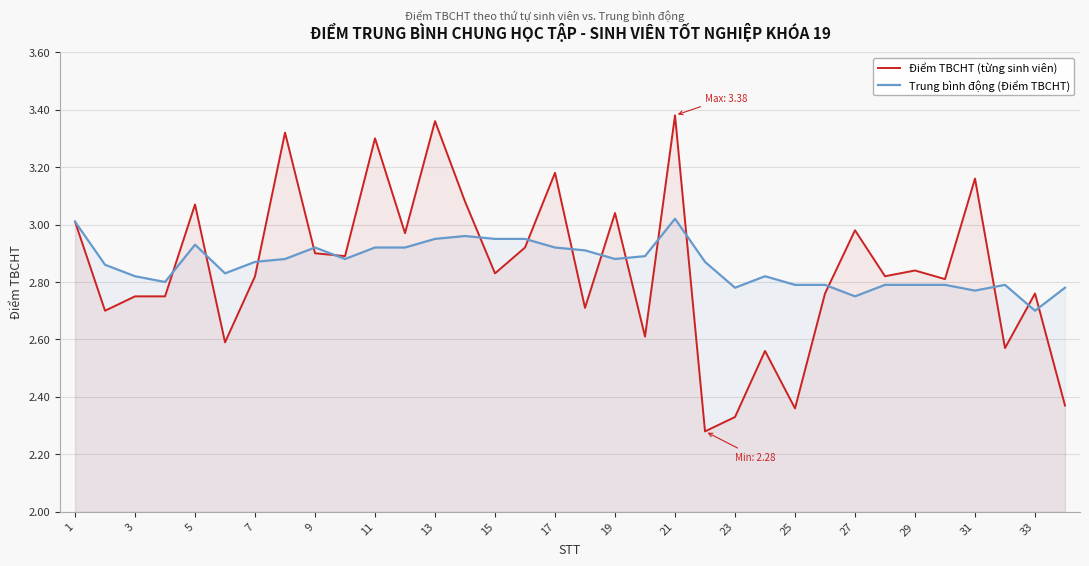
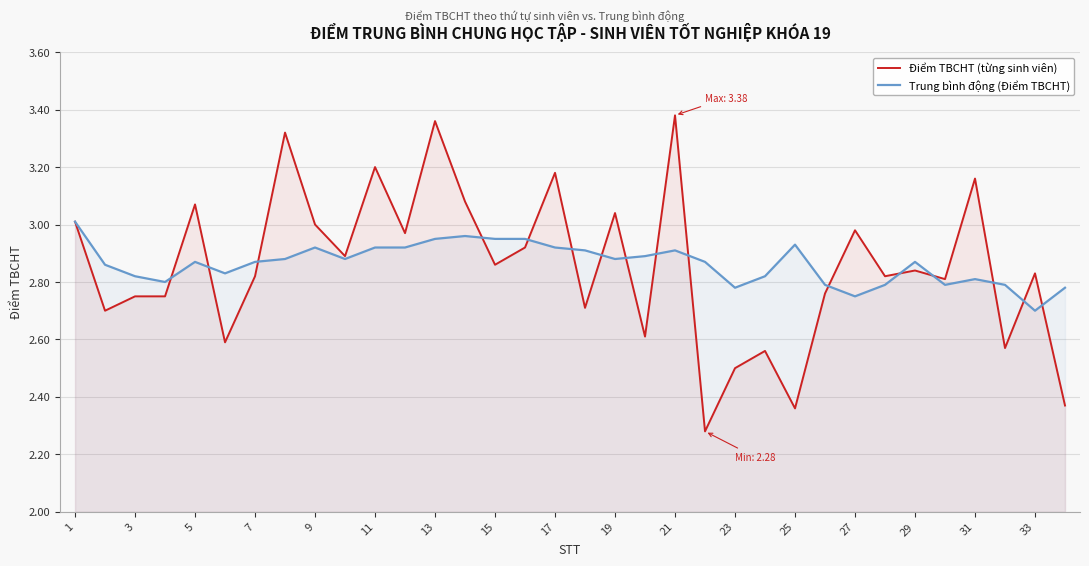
  {
    "Điểm TBCHT (từng sinh viên)": {
      "3": 2.75,
      "5": 3.07,
      "7": 2.82,
-     "9": 2.9,
-     "11": 3.3,
+     "9": 3.0,
+     "11": 3.2,
      "13": 3.36,
-     "15": 2.83,
+     "15": 2.86,
      "17": 3.18,
      "19": 3.04,
-     "23": 2.33,
+     "23": 2.50,
      "25": 2.36,
      "27": 2.98,
      "29": 2.84,
      "31": 3.16,
-     "33": 2.76
+     "33": 2.83
    },
    "Trung bình động (Điểm TBCHT)": {
      "3": 2.82,
-     "5": 2.93,
+     "5": 2.87,
      "7": 2.87,
      "9": 2.92,
      "11": 2.92,
      "13": 2.95,
      "15": 2.95,
      "17": 2.92,
      "19": 2.88,
-     "21": 3.02,
+     "21": 2.91,
      "23": 2.78,
-     "25": 2.79,
+     "25": 2.93,
      "27": 2.75,
-     "29": 2.79,
-     "31": 2.77,
+     "29": 2.87,
+     "31": 2.81,
      "33": 2.70
    }
  }
